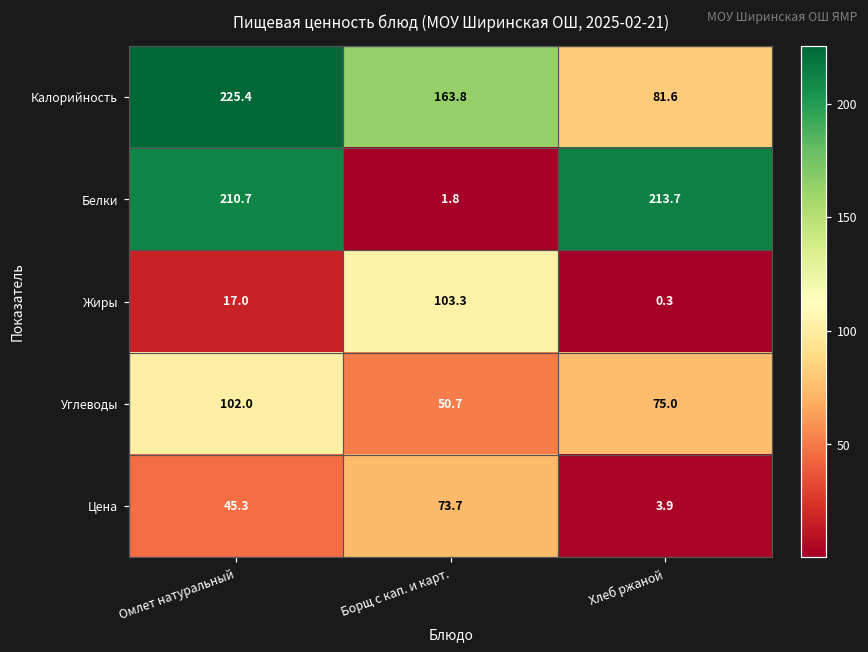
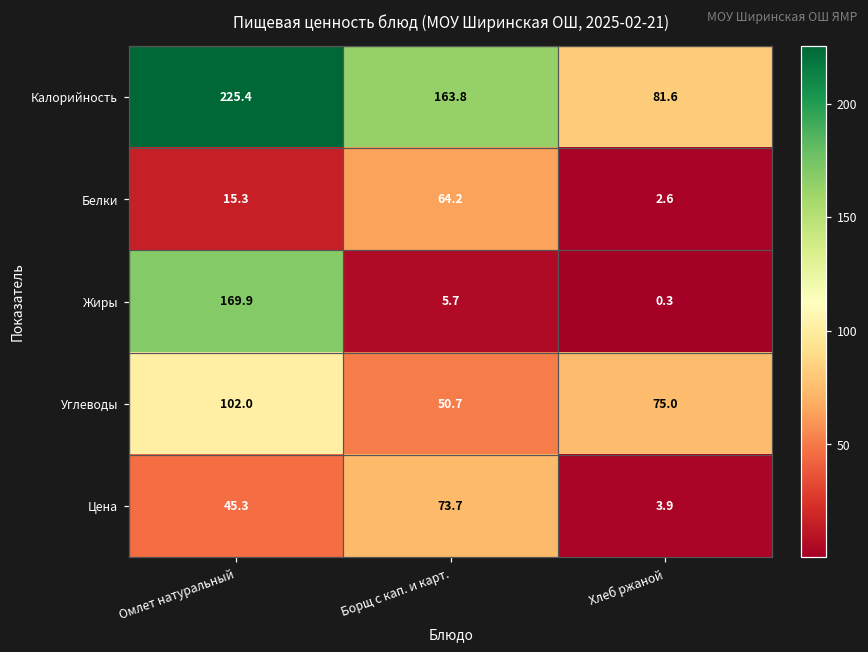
  {
    "Калорийность": {
      "Омлет натуральный": 225.4,
      "Борщ с кап. и карт.": 163.8,
      "Хлеб ржаной": 81.6
    },
    "Белки": {
-     "Омлет натуральный": 210.7,
-     "Борщ с кап. и карт.": 1.8,
-     "Хлеб ржаной": 213.7
+     "Омлет натуральный": 15.3,
+     "Борщ с кап. и карт.": 64.2,
+     "Хлеб ржаной": 2.6
    },
    "Жиры": {
-     "Омлет натуральный": 17.0,
-     "Борщ с кап. и карт.": 103.3,
+     "Омлет натуральный": 169.9,
+     "Борщ с кап. и карт.": 5.7,
      "Хлеб ржаной": 0.3
    },
    "Углеводы": {
      "Омлет натуральный": 102.0,
      "Борщ с кап. и карт.": 50.7,
      "Хлеб ржаной": 75.0
    },
    "Цена": {
      "Омлет натуральный": 45.3,
      "Борщ с кап. и карт.": 73.7,
      "Хлеб ржаной": 3.9
    }
  }
